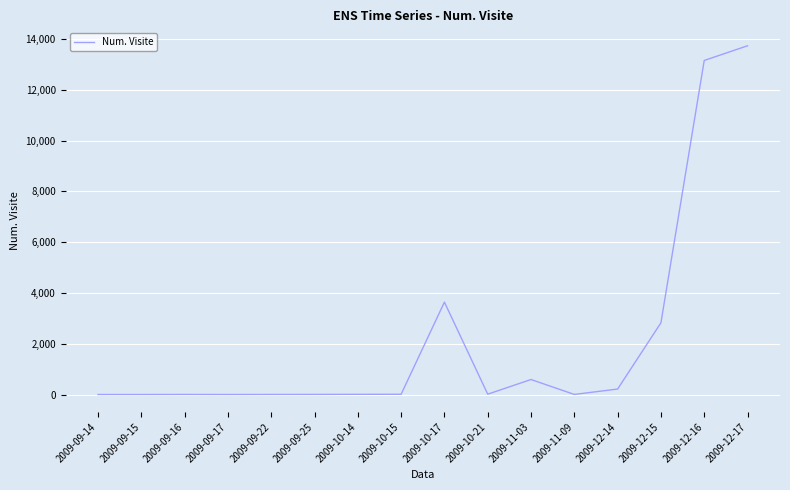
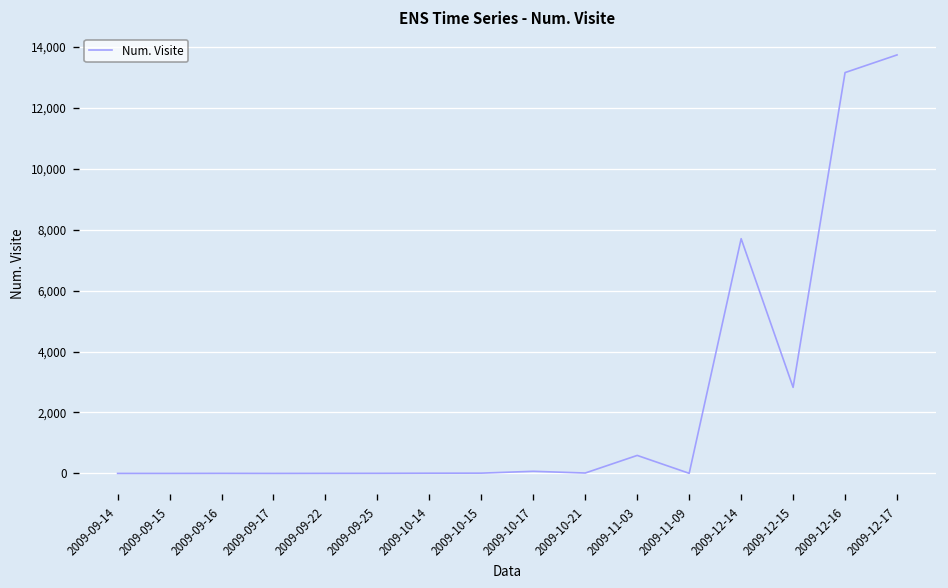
  {
    "2009-09-14": "0",
    "2009-09-15": "0",
    "2009-09-16": "0",
    "2009-09-17": "0",
    "2009-09-22": "0",
    "2009-09-25": "0",
    "2009-10-14": "0",
    "2009-10-15": "0",
-   "2009-10-17": "3,600",
+   "2009-10-17": "100",
    "2009-10-21": "0",
    "2009-11-03": "600",
    "2009-11-09": "0",
-   "2009-12-14": "200",
+   "2009-12-14": "7,700",
    "2009-12-15": "2,800",
    "2009-12-16": "13,200",
    "2009-12-17": "13,700"
  }
